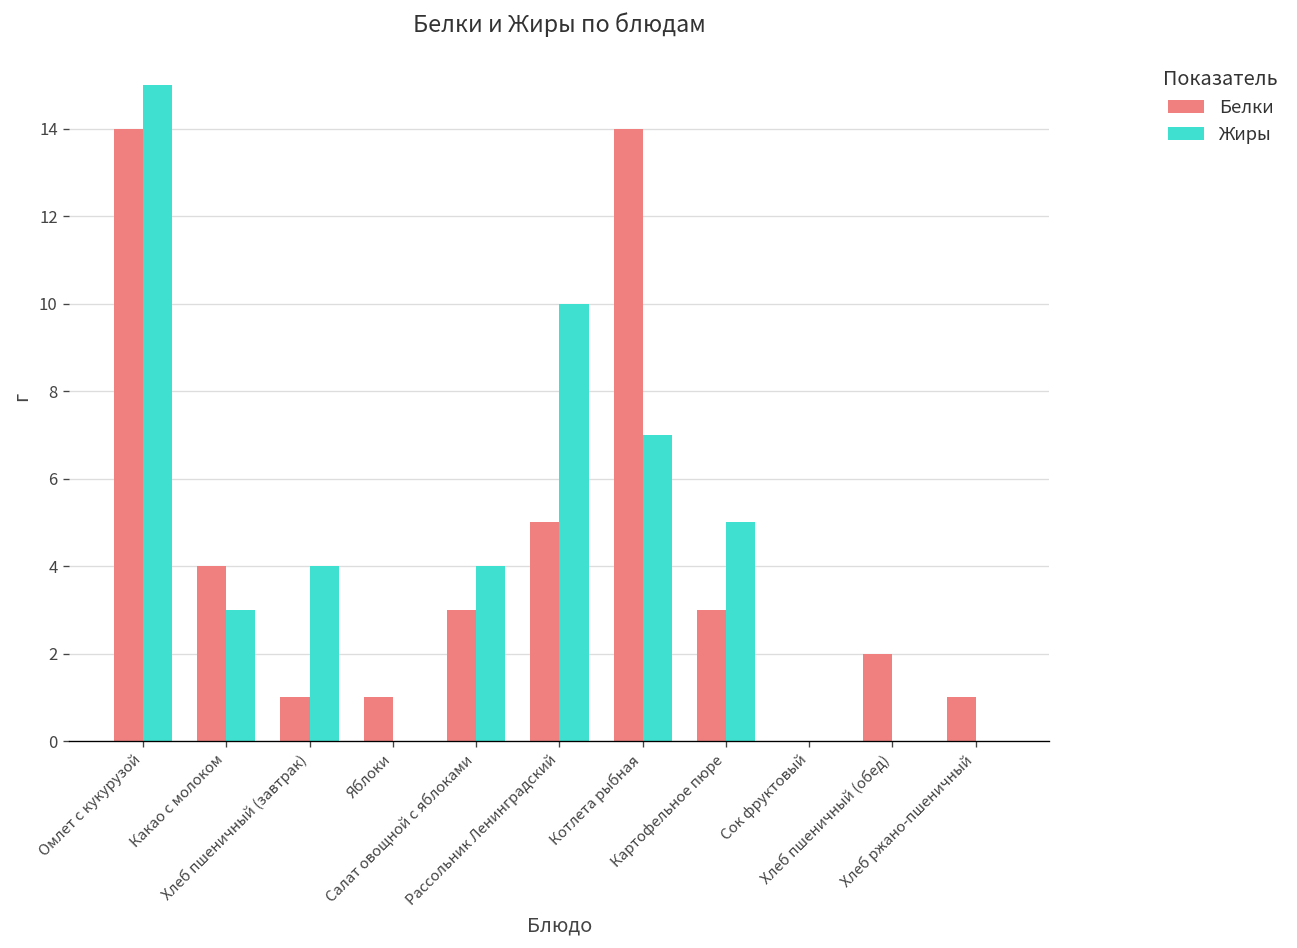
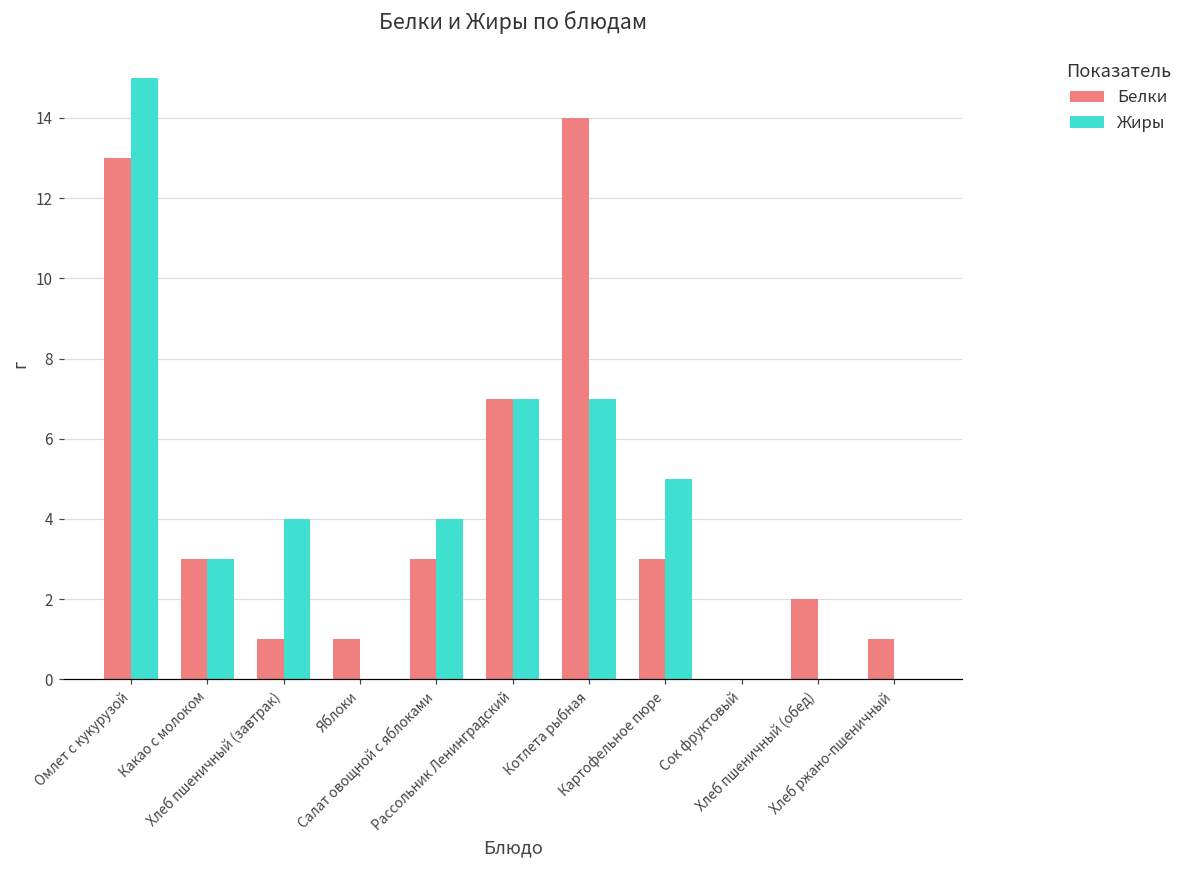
  {
    "Белки": {
-     "Омлет с кукурузой": 14,
-     "Какао с молоком": 4,
+     "Омлет с кукурузой": 13,
+     "Какао с молоком": 3,
      "Хлеб пшеничный (завтрак)": 1,
      "Яблоки": 1,
      "Салат овощной с яблоками": 3,
-     "Рассольник Ленинградский": 5,
+     "Рассольник Ленинградский": 7,
      "Котлета рыбная": 14,
      "Картофельное пюре": 3,
      "Сок фруктовый": 0,
      "Хлеб пшеничный (обед)": 2,
      "Хлеб ржано-пшеничный": 1
    },
    "Жиры": {
      "Омлет с кукурузой": 15,
      "Какао с молоком": 3,
      "Хлеб пшеничный (завтрак)": 4,
      "Яблоки": 0,
      "Салат овощной с яблоками": 4,
-     "Рассольник Ленинградский": 10,
+     "Рассольник Ленинградский": 7,
      "Котлета рыбная": 7,
      "Картофельное пюре": 5,
      "Сок фруктовый": 0,
      "Хлеб пшеничный (обед)": 0,
      "Хлеб ржано-пшеничный": 0
    }
  }
